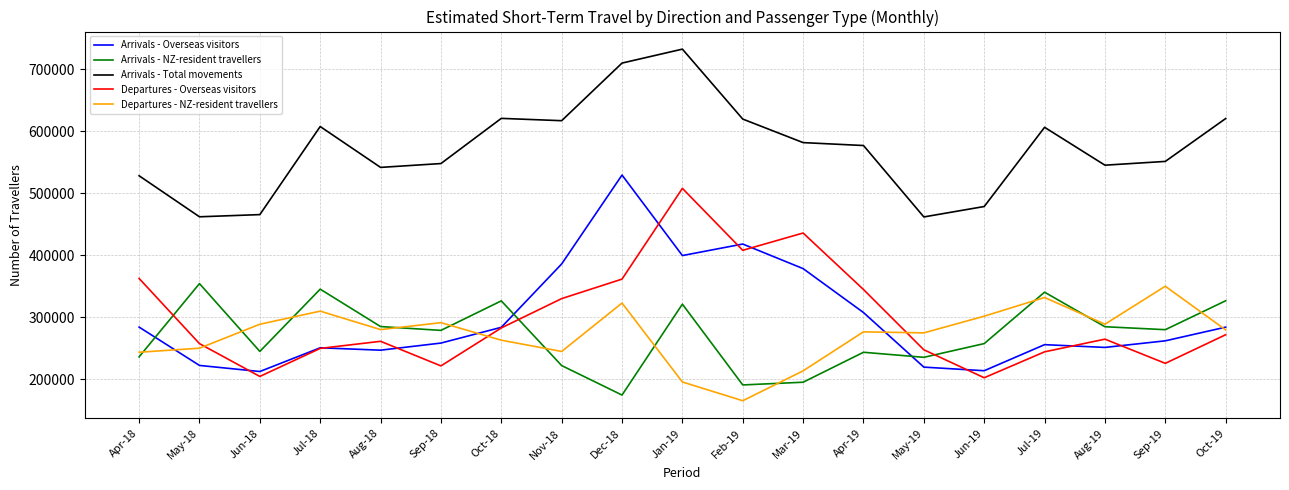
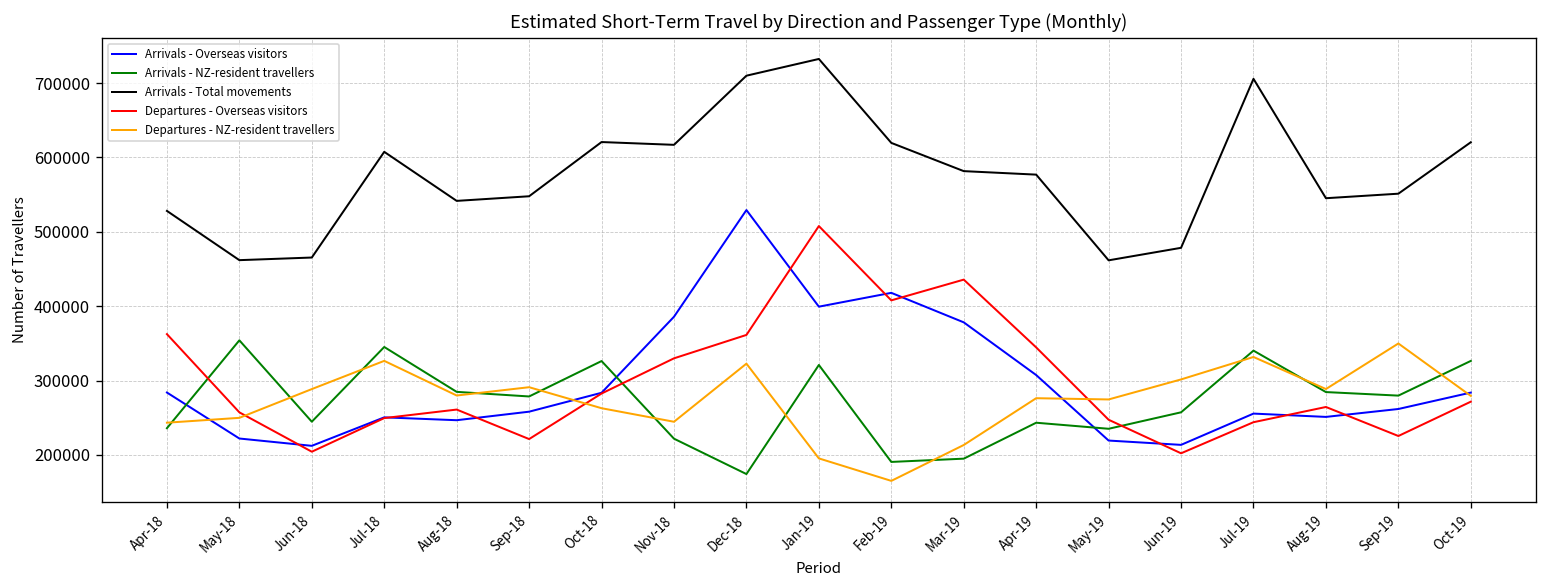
  {
    "Arrivals - Overseas visitors": {
      "Apr-18": 280000,
      "May-18": 220000,
      "Jun-18": 210000,
      "Aug-18": 250000,
      "Sep-18": 260000,
      "Nov-18": 390000,
      "Dec-18": 530000,
      "Jan-19": 400000,
      "Feb-19": 420000,
      "Mar-19": 380000,
      "Apr-19": 310000,
      "May-19": 220000,
      "Jun-19": 210000,
      "Jul-19": 260000,
      "Aug-19": 250000,
      "Sep-19": 260000,
      "Oct-19": 280000
    },
    "Arrivals - NZ-resident travellers": {
      "Apr-18": 240000,
      "May-18": 350000,
      "Jun-18": 240000,
      "Jul-18": 350000,
      "Aug-18": 280000,
      "Sep-18": 280000,
      "Oct-18": 330000,
      "Nov-18": 220000,
      "Dec-18": 170000,
      "Jan-19": 320000,
      "Feb-19": 190000,
      "Mar-19": 190000,
      "Apr-19": 240000,
      "May-19": 240000,
      "Jun-19": 260000,
      "Jul-19": 340000,
      "Sep-19": 280000,
      "Oct-19": 330000
    },
    "Arrivals - Total movements": {
      "Apr-18": 530000,
      "May-18": 460000,
      "Jun-18": 470000,
      "Jul-18": 610000,
      "Aug-18": 540000,
      "Sep-18": 550000,
      "Oct-18": 620000,
      "Nov-18": 620000,
      "Dec-18": 710000,
      "Jan-19": 730000,
      "Feb-19": 620000,
      "Mar-19": 580000,
      "Apr-19": 580000,
      "May-19": 460000,
      "Jun-19": 480000,
-     "Jul-19": 610000,
+     "Jul-19": 710000,
      "Aug-19": 550000,
      "Sep-19": 550000,
      "Oct-19": 620000
    },
    "Departures - Overseas visitors": {
      "Apr-18": 360000,
      "May-18": 260000,
      "Jun-18": 200000,
      "Aug-18": 260000,
      "Sep-18": 220000,
      "Nov-18": 330000,
      "Dec-18": 360000,
      "Jan-19": 510000,
      "Feb-19": 410000,
      "Mar-19": 440000,
      "Apr-19": 340000,
      "May-19": 250000,
      "Jun-19": 200000,
      "Jul-19": 240000,
      "Aug-19": 260000,
      "Sep-19": 230000,
      "Oct-19": 270000
    },
    "Departures - NZ-resident travellers": {
      "Apr-18": 240000,
      "May-18": 250000,
      "Jun-18": 290000,
-     "Jul-18": 310000,
+     "Jul-18": 330000,
      "Aug-18": 280000,
      "Sep-18": 290000,
      "Oct-18": 260000,
      "Nov-18": 240000,
      "Dec-18": 320000,
      "Jan-19": 200000,
      "Feb-19": 170000,
      "Mar-19": 210000,
      "Apr-19": 280000,
      "May-19": 270000,
      "Jun-19": 300000,
      "Jul-19": 330000,
      "Sep-19": 350000,
      "Oct-19": 280000
    }
  }
